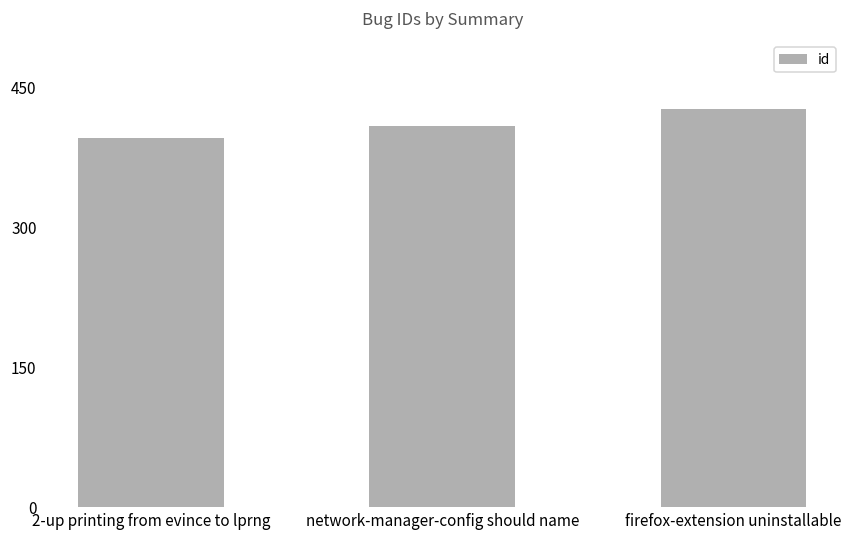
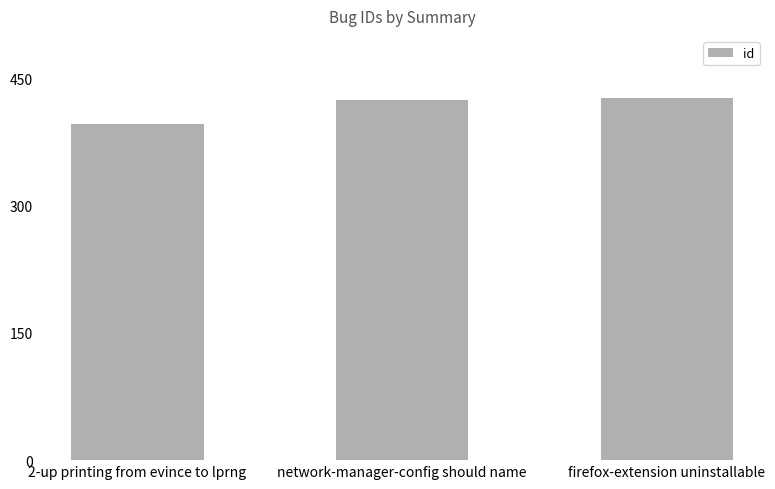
  {
    "2-up printing from evince to lprng": 400,
-   "network-manager-config should name": 410,
+   "network-manager-config should name": 420,
    "firefox-extension uninstallable": 430
  }
